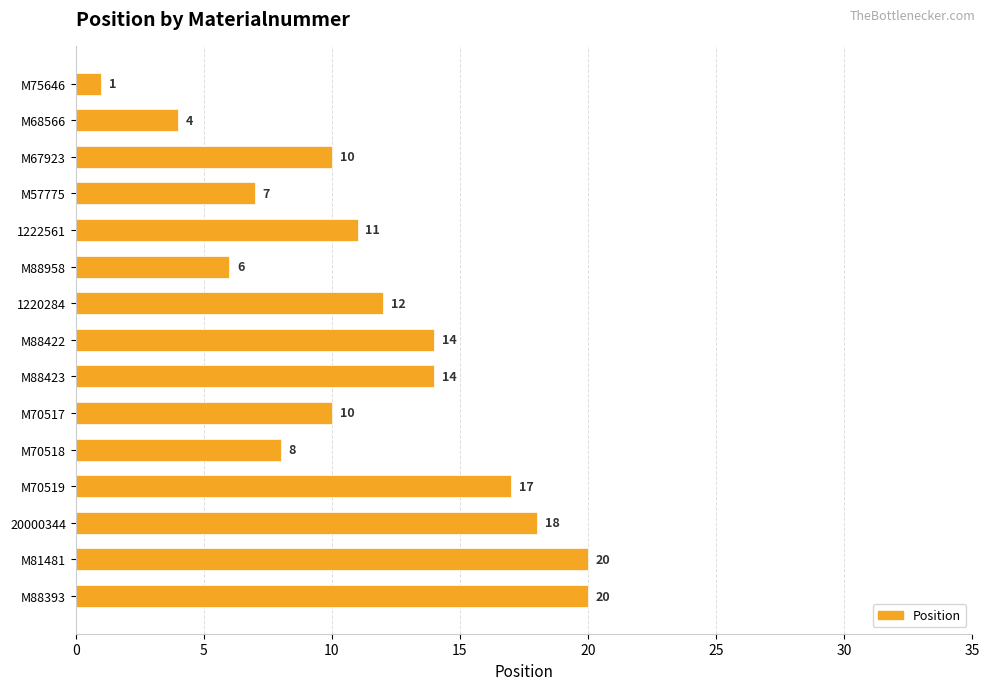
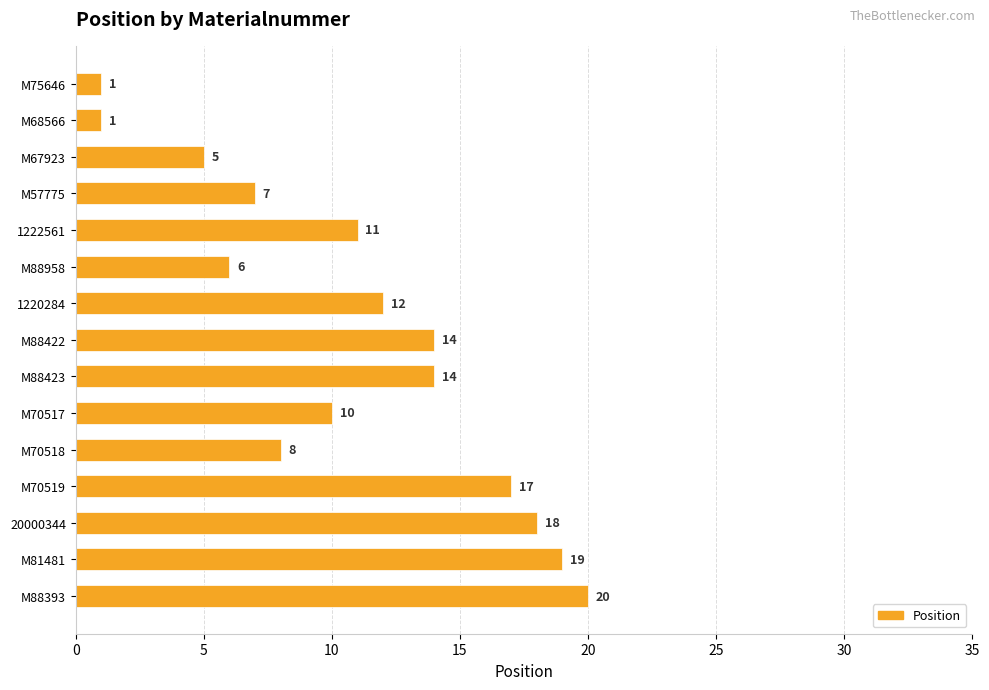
  {
    "M75646": 1,
-   "M68566": 4,
-   "M67923": 10,
+   "M68566": 1,
+   "M67923": 5,
    "M57775": 7,
    "1222561": 11,
    "M88958": 6,
    "1220284": 12,
    "M88422": 14,
    "M88423": 14,
    "M70517": 10,
    "M70518": 8,
    "M70519": 17,
    "20000344": 18,
-   "M81481": 20,
+   "M81481": 19,
    "M88393": 20
  }
